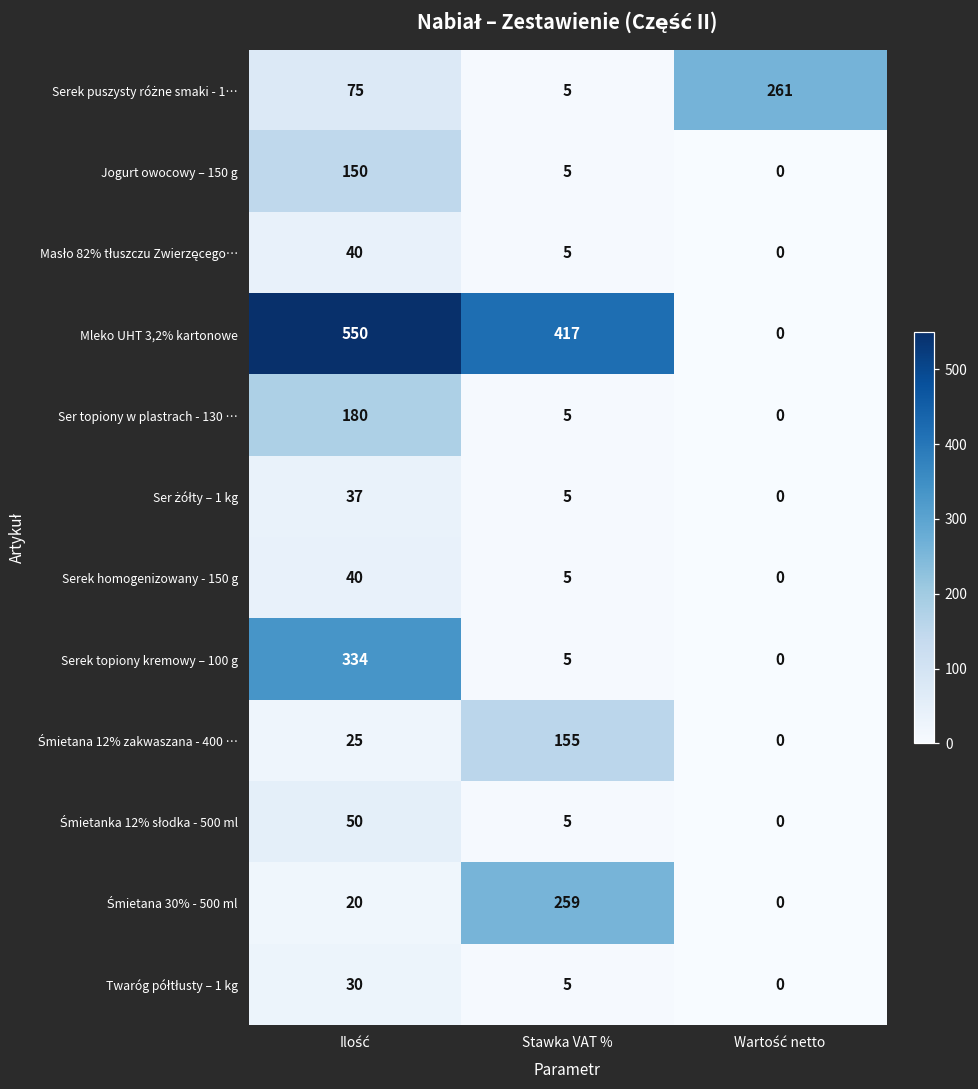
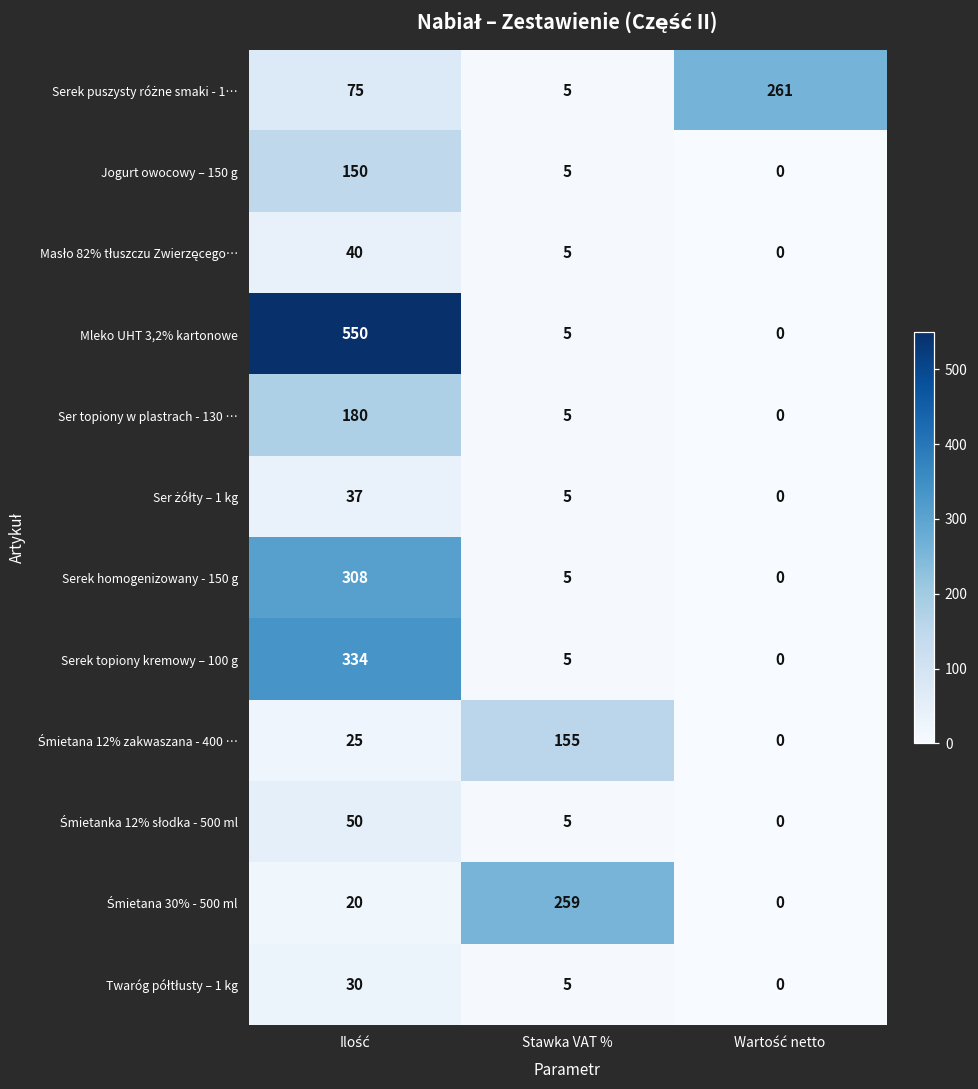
  {
    "Serek puszysty różne smaki - 1…": {
      "Ilość": 75,
      "Stawka VAT %": 5,
      "Wartość netto": 261
    },
    "Jogurt owocowy – 150 g": {
      "Ilość": 150,
      "Stawka VAT %": 5,
      "Wartość netto": 0
    },
    "Masło 82% tłuszczu Zwierzęcego…": {
      "Ilość": 40,
      "Stawka VAT %": 5,
      "Wartość netto": 0
    },
    "Mleko UHT 3,2% kartonowe": {
      "Ilość": 550,
-     "Stawka VAT %": 417,
+     "Stawka VAT %": 5,
      "Wartość netto": 0
    },
    "Ser topiony w plastrach - 130 …": {
      "Ilość": 180,
      "Stawka VAT %": 5,
      "Wartość netto": 0
    },
    "Ser żółty – 1 kg": {
      "Ilość": 37,
      "Stawka VAT %": 5,
      "Wartość netto": 0
    },
    "Serek homogenizowany - 150 g": {
-     "Ilość": 40,
+     "Ilość": 308,
      "Stawka VAT %": 5,
      "Wartość netto": 0
    },
    "Serek topiony kremowy – 100 g": {
      "Ilość": 334,
      "Stawka VAT %": 5,
      "Wartość netto": 0
    },
    "Śmietana 12% zakwaszana - 400 …": {
      "Ilość": 25,
      "Stawka VAT %": 155,
      "Wartość netto": 0
    },
    "Śmietanka 12% słodka - 500 ml": {
      "Ilość": 50,
      "Stawka VAT %": 5,
      "Wartość netto": 0
    },
    "Śmietana 30% - 500 ml": {
      "Ilość": 20,
      "Stawka VAT %": 259,
      "Wartość netto": 0
    },
    "Twaróg półtłusty – 1 kg": {
      "Ilość": 30,
      "Stawka VAT %": 5,
      "Wartość netto": 0
    }
  }
